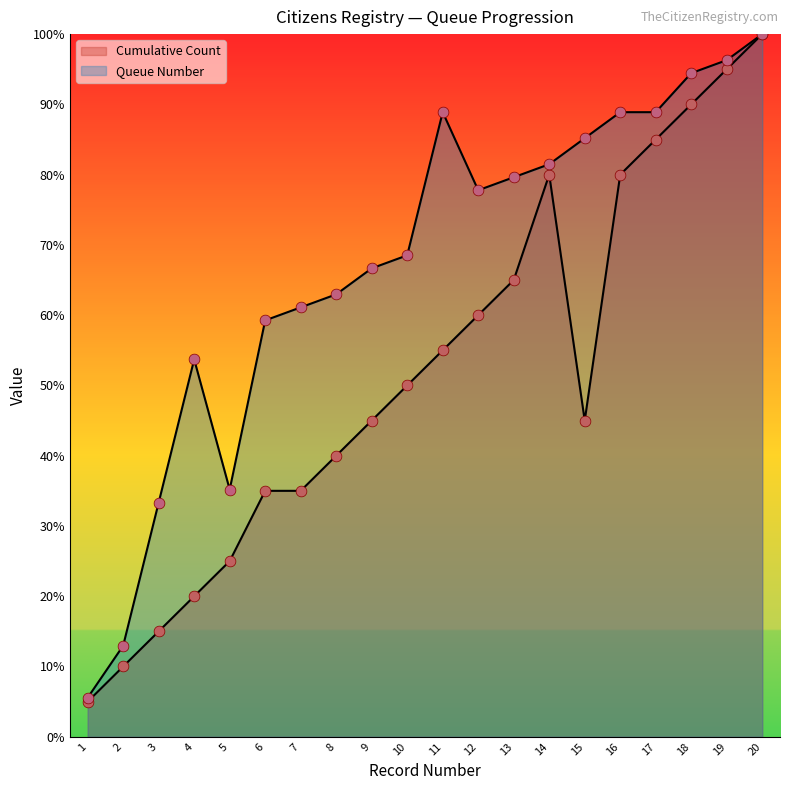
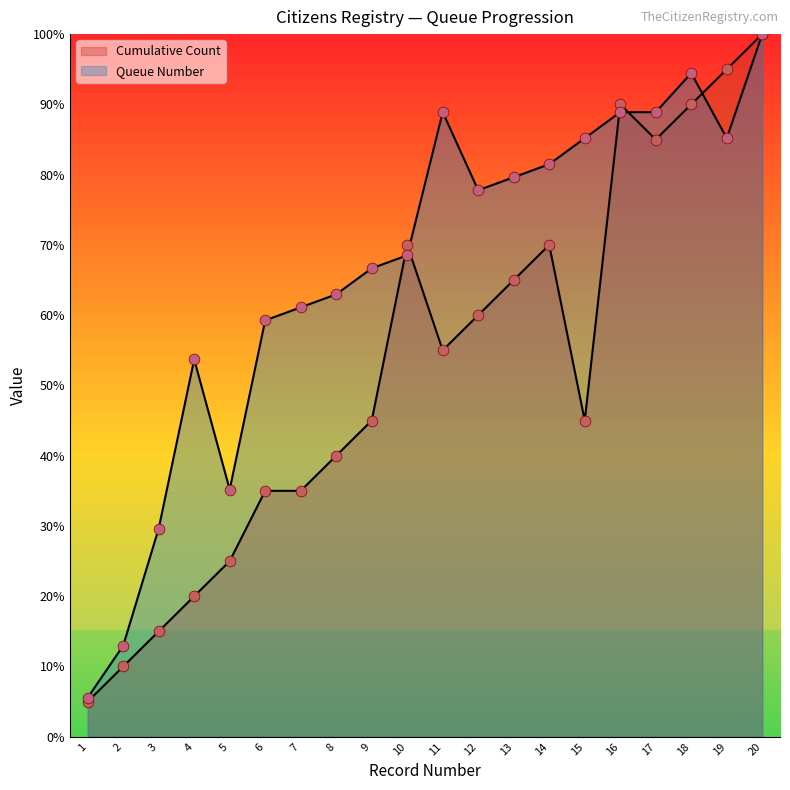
  {
    "Cumulative Count": {
      "1": "5%",
      "2": "10%",
      "3": "15%",
      "4": "20%",
      "5": "25%",
      "6": "35%",
      "7": "35%",
      "8": "40%",
      "9": "45%",
-     "10": "50%",
+     "10": "70%",
      "11": "55%",
      "12": "60%",
      "13": "65%",
-     "14": "80%",
+     "14": "70%",
      "15": "45%",
-     "16": "80%",
+     "16": "90%",
      "17": "85%",
      "18": "90%",
      "19": "95%"
    },
    "Queue Number": {
      "1": "6%",
      "2": "13%",
-     "3": "33%",
+     "3": "30%",
      "4": "54%",
      "5": "35%",
      "6": "59%",
      "7": "61%",
      "8": "63%",
      "9": "67%",
      "10": "69%",
      "11": "89%",
      "12": "78%",
      "13": "80%",
      "14": "81%",
      "15": "85%",
      "16": "89%",
      "17": "89%",
      "18": "94%",
-     "19": "96%"
+     "19": "85%"
    }
  }
